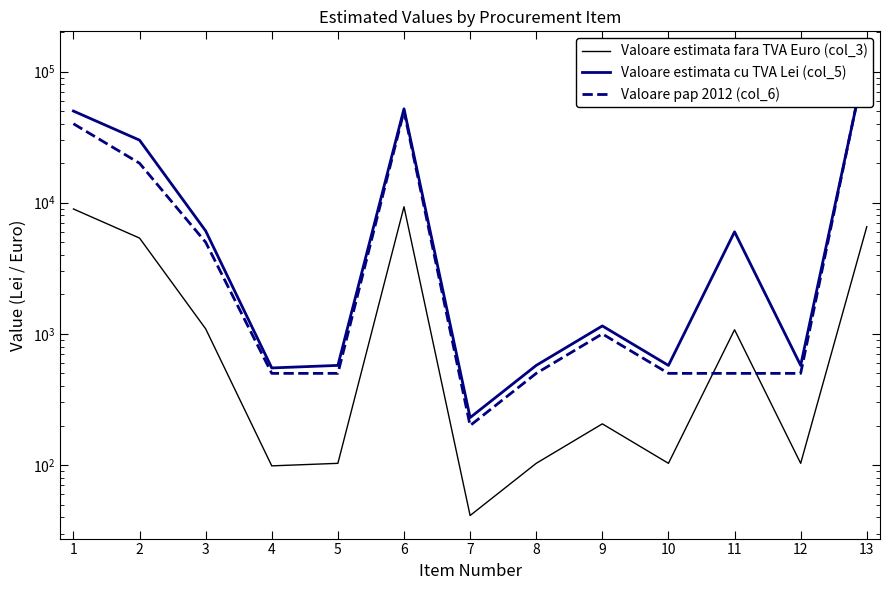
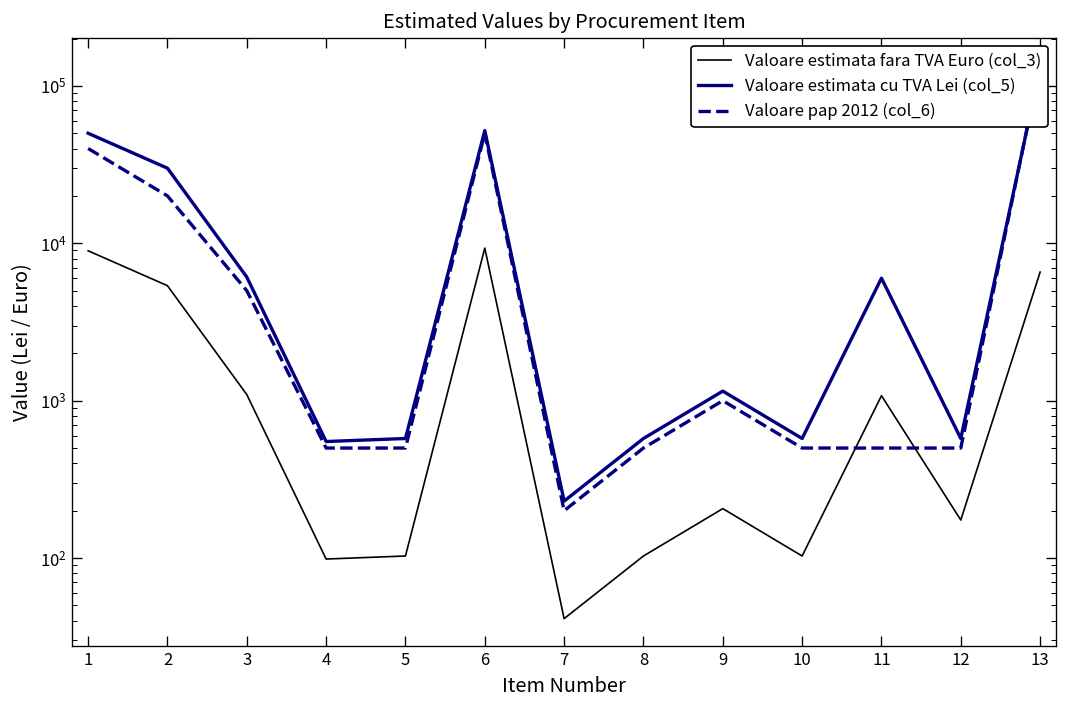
  {
    "Valoare estimata fara TVA Euro (col_3)": {
      "1": 9000,
      "2": 5400,
      "3": 1100,
      "4": 100,
      "5": 100,
      "6": 9000,
      "7": 41,
      "8": 100,
      "9": 210,
      "10": 100,
      "11": 1100,
-     "12": 100,
+     "12": 170,
      "13": 7000
    }
  }
